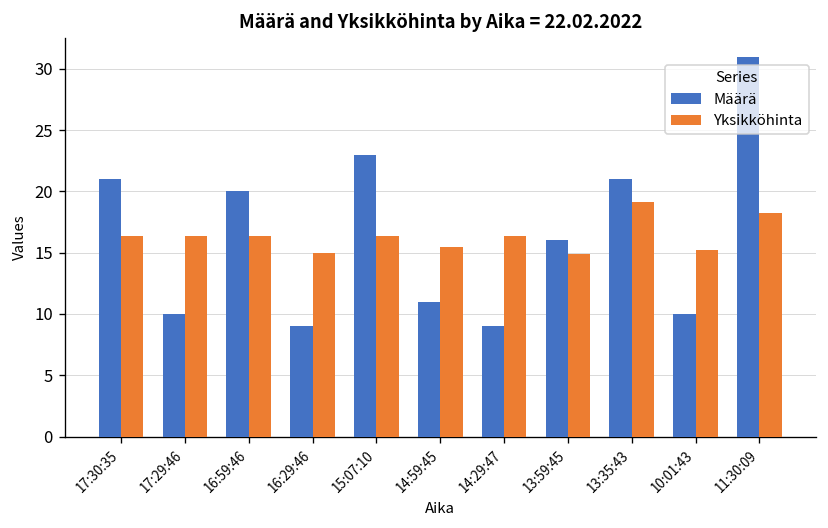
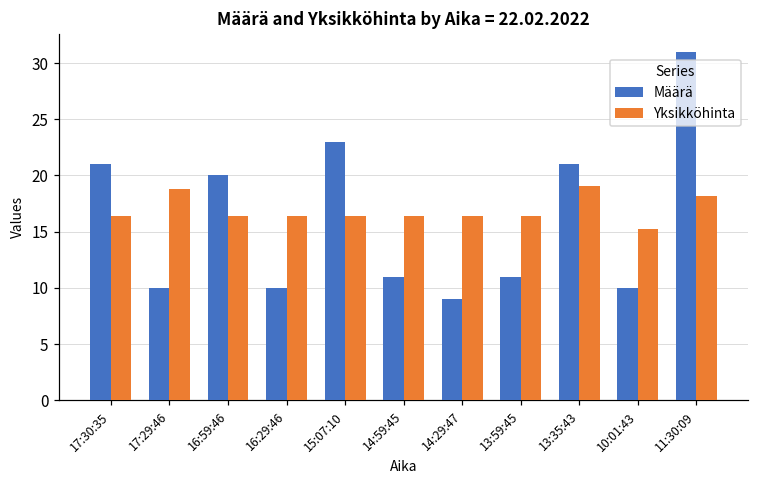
  {
    "Määrä": {
      "17:30:35": 21,
      "17:29:46": 10,
      "16:59:46": 20,
-     "16:29:46": 9,
+     "16:29:46": 10,
      "15:07:10": 23,
      "14:59:45": 11,
      "14:29:47": 9,
-     "13:59:45": 16,
+     "13:59:45": 11,
      "13:35:43": 21,
      "10:01:43": 10,
      "11:30:09": 31
    },
    "Yksikköhinta": {
      "17:30:35": 16.4,
-     "17:29:46": 16.4,
+     "17:29:46": 18.8,
      "16:59:46": 16.4,
-     "16:29:46": 15.0,
+     "16:29:46": 16.4,
      "15:07:10": 16.4,
-     "14:59:45": 15.5,
+     "14:59:45": 16.4,
      "14:29:47": 16.4,
-     "13:59:45": 14.9,
+     "13:59:45": 16.4,
      "13:35:43": 19.1,
      "10:01:43": 15.2,
      "11:30:09": 18.2
    }
  }
